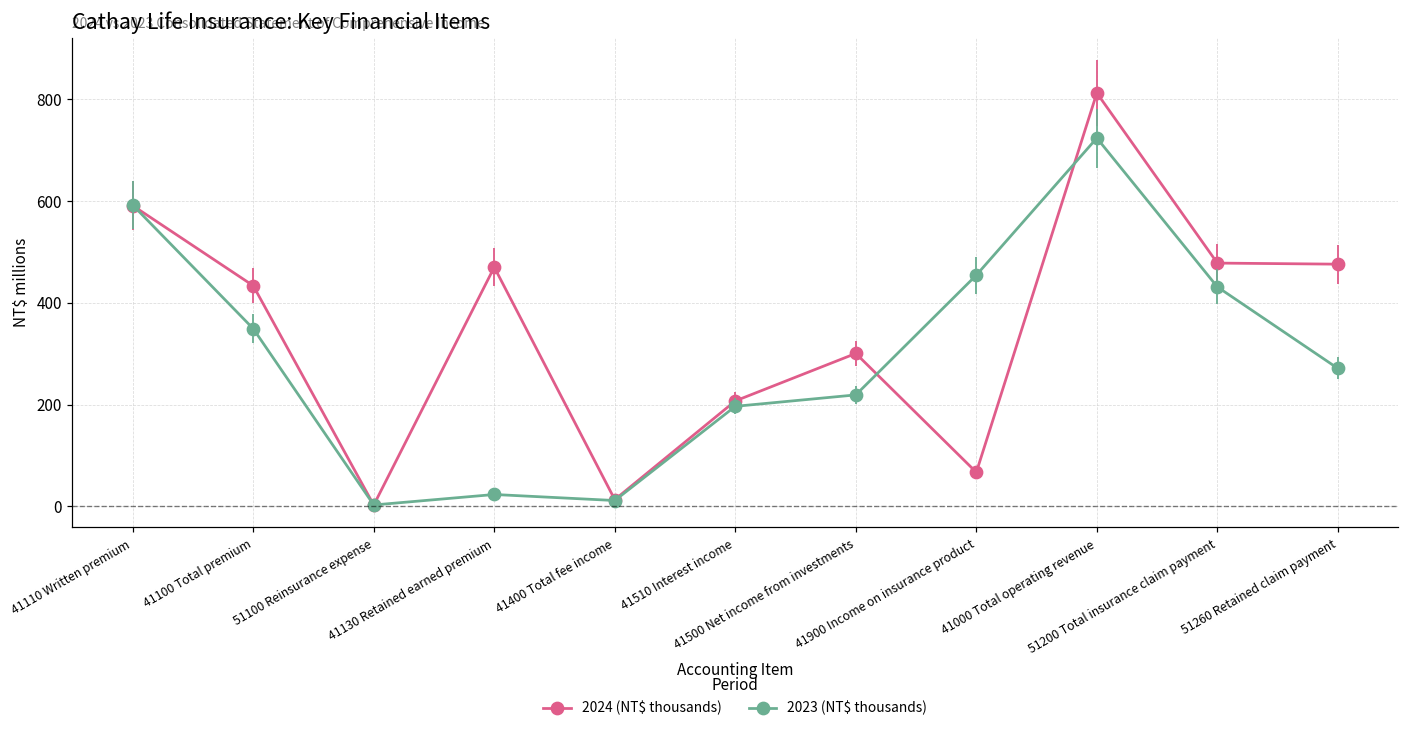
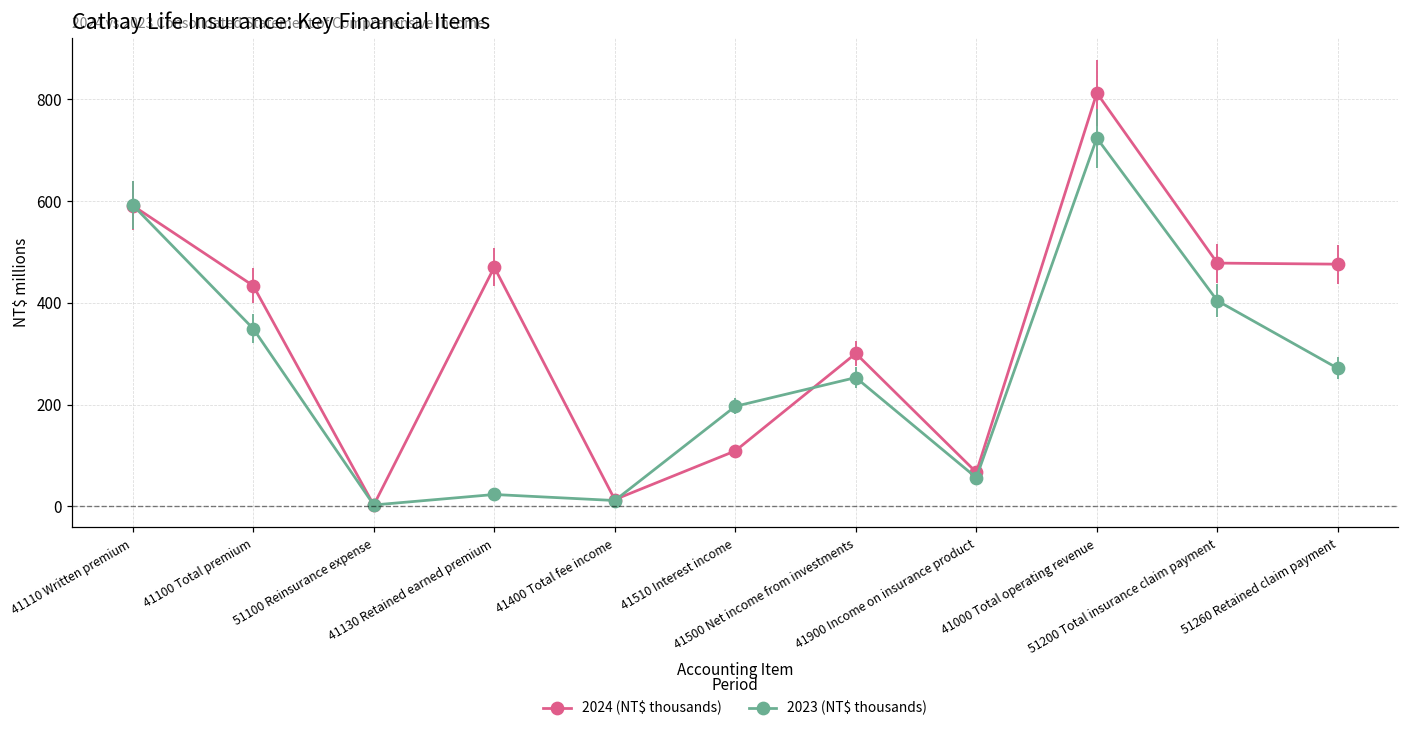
  {
    "2024 (NT$ thousands)": {
      "41100 Total premium": 430,
      "41130 Retained earned premium": 470,
-     "41510 Interest income": 210,
+     "41510 Interest income": 110,
      "41500 Net income from investments": 300,
      "41900 Income on insurance product": 70,
      "41000 Total operating revenue": 810,
      "51200 Total insurance claim payment": 480,
      "51260 Retained claim payment": 480
    },
    "2023 (NT$ thousands)": {
      "41100 Total premium": 350,
      "41130 Retained earned premium": 20,
      "41510 Interest income": 200,
-     "41500 Net income from investments": 220,
-     "41900 Income on insurance product": 450,
+     "41500 Net income from investments": 250,
+     "41900 Income on insurance product": 60,
      "41000 Total operating revenue": 720,
-     "51200 Total insurance claim payment": 430,
+     "51200 Total insurance claim payment": 400,
      "51260 Retained claim payment": 270
    }
  }
